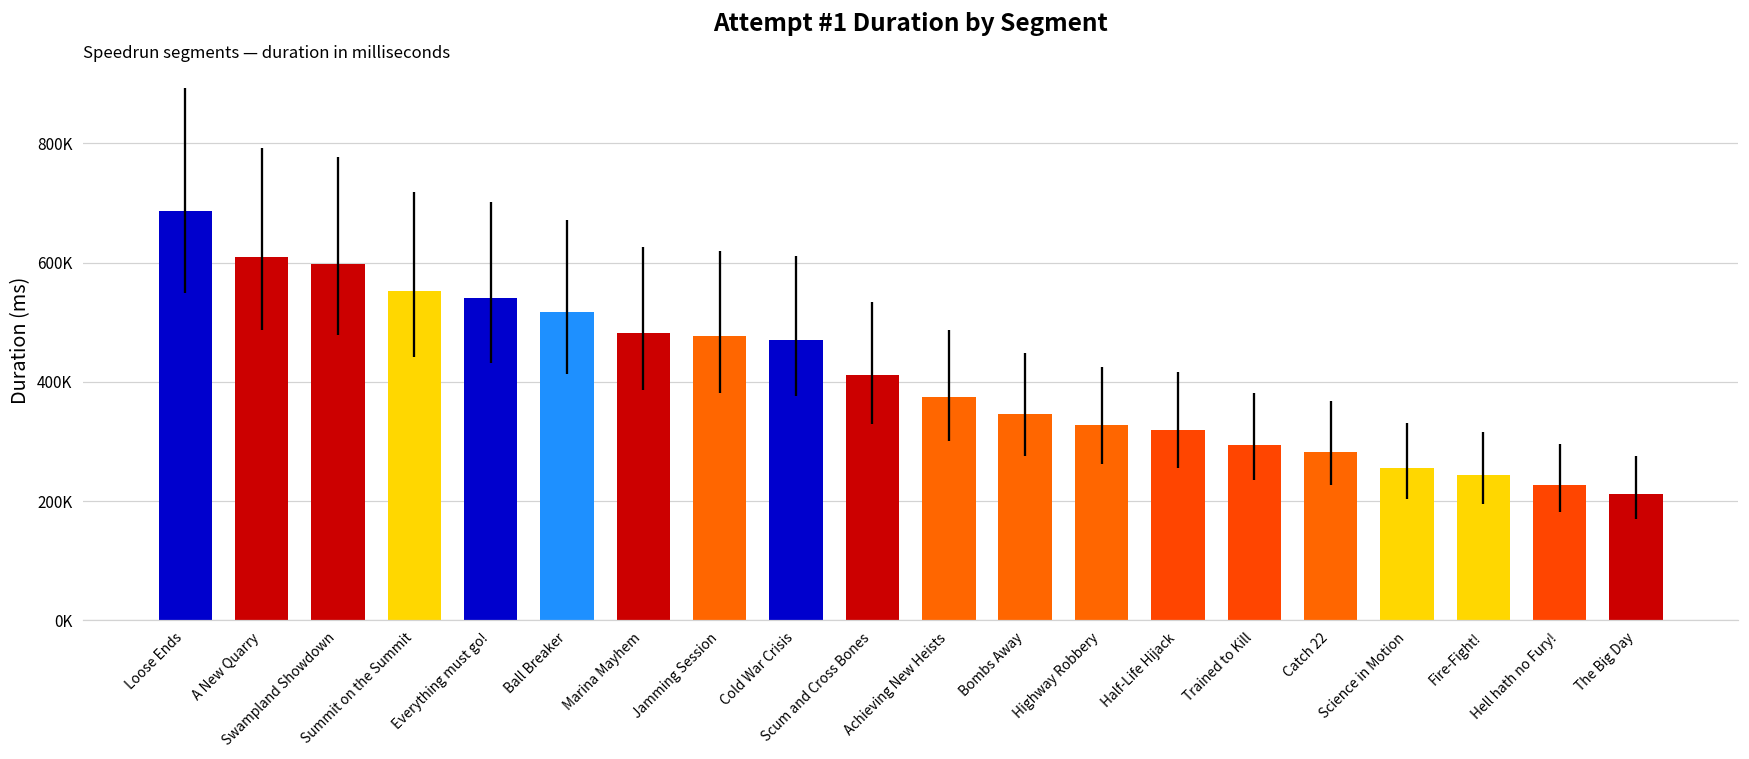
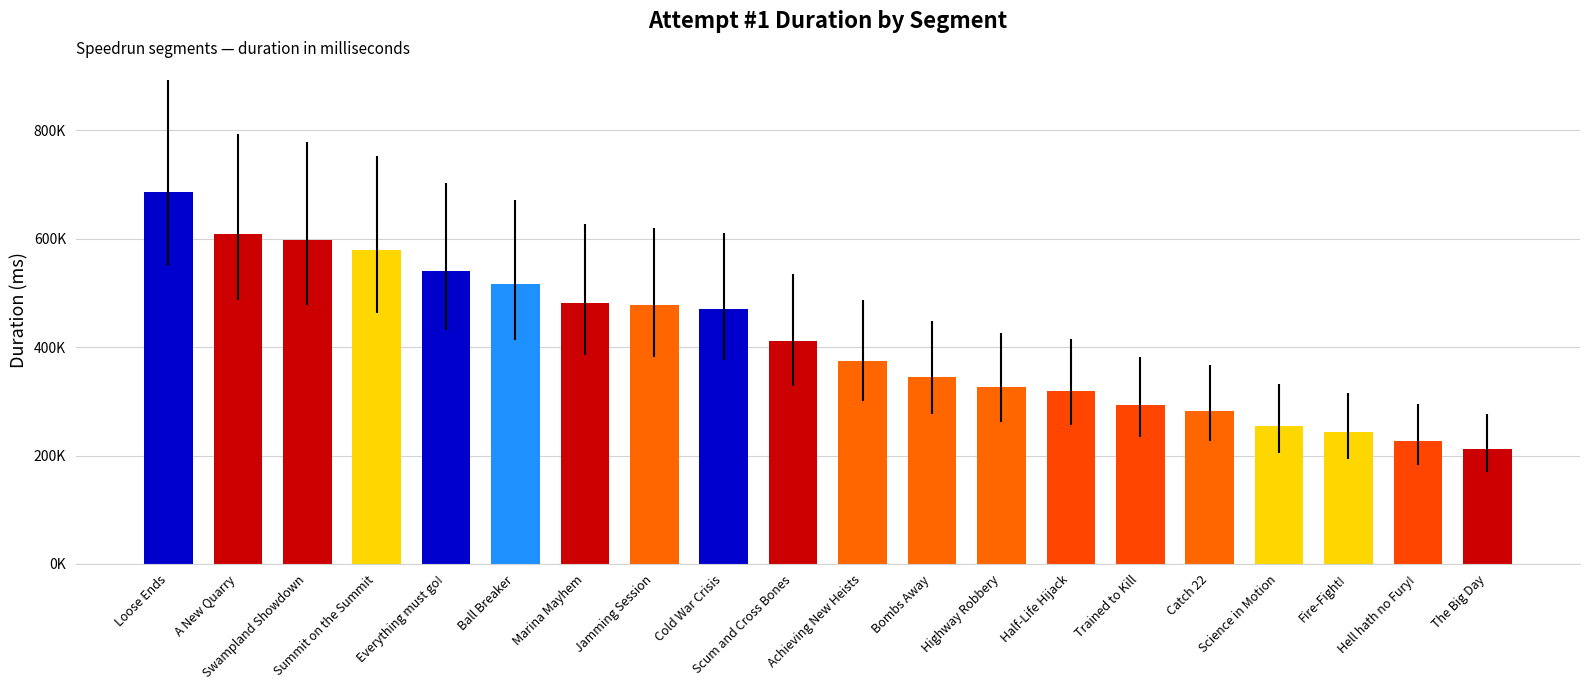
  {
    "Loose Ends": 690000,
    "A New Quarry": 610000,
    "Swampland Showdown": 600000,
-   "Summit on the Summit": 550000,
+   "Summit on the Summit": 580000,
    "Everything must go!": 540000,
    "Ball Breaker": 520000,
    "Marina Mayhem": 480000,
    "Jamming Session": 480000,
    "Cold War Crisis": 470000,
    "Scum and Cross Bones": 410000,
    "Achieving New Heists": 370000,
    "Bombs Away": 350000,
    "Highway Robbery": 330000,
    "Half-Life Hijack": 320000,
    "Trained to Kill": 290000,
    "Catch 22": 280000,
    "Science in Motion": 250000,
    "Fire-Fight!": 240000,
    "Hell hath no Fury!": 230000,
    "The Big Day": 210000
  }
